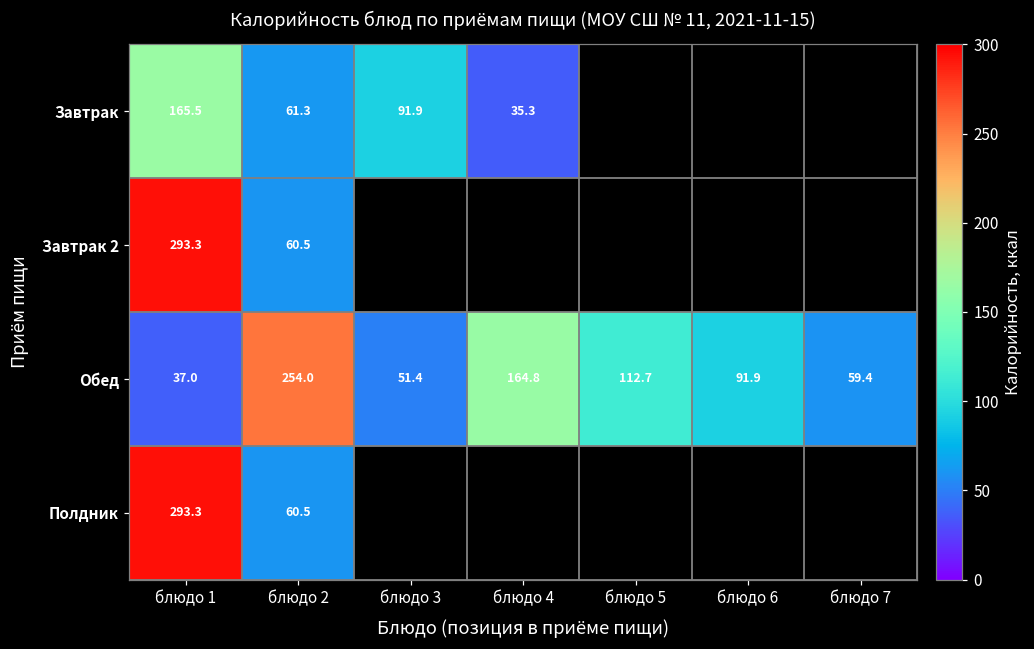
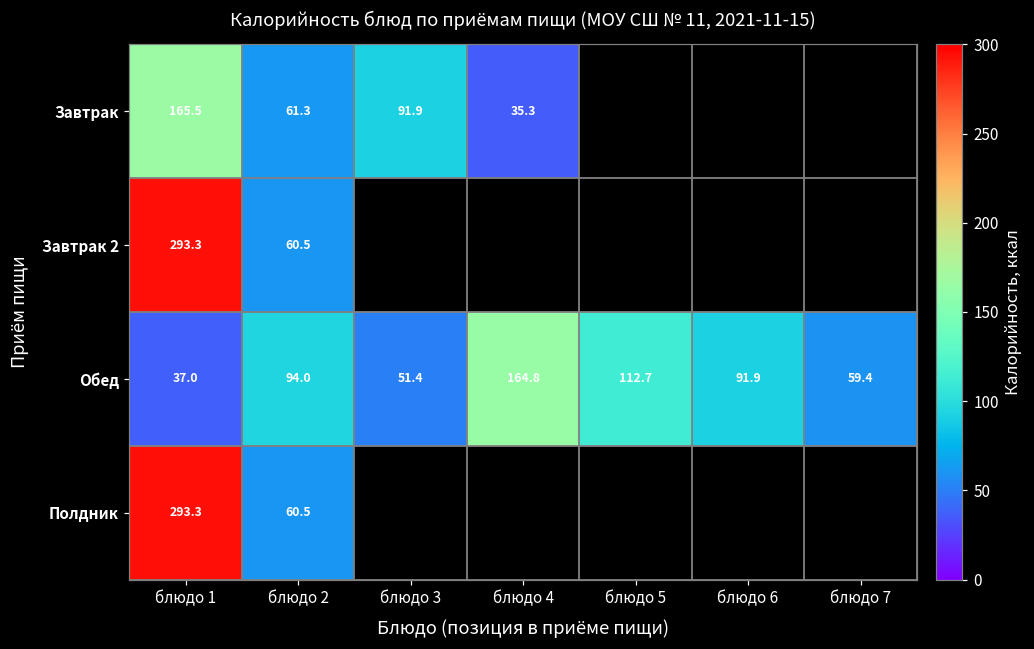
  {
    "Завтрак": {
      "блюдо 1": 165.5,
      "блюдо 2": 61.3,
      "блюдо 3": 91.9,
      "блюдо 4": 35.3
    },
    "Завтрак 2": {
      "блюдо 1": 293.3,
      "блюдо 2": 60.5
    },
    "Обед": {
      "блюдо 1": 37.0,
-     "блюдо 2": 254.0,
+     "блюдо 2": 94.0,
      "блюдо 3": 51.4,
      "блюдо 4": 164.8,
      "блюдо 5": 112.7,
      "блюдо 6": 91.9,
      "блюдо 7": 59.4
    },
    "Полдник": {
      "блюдо 1": 293.3,
      "блюдо 2": 60.5
    }
  }
